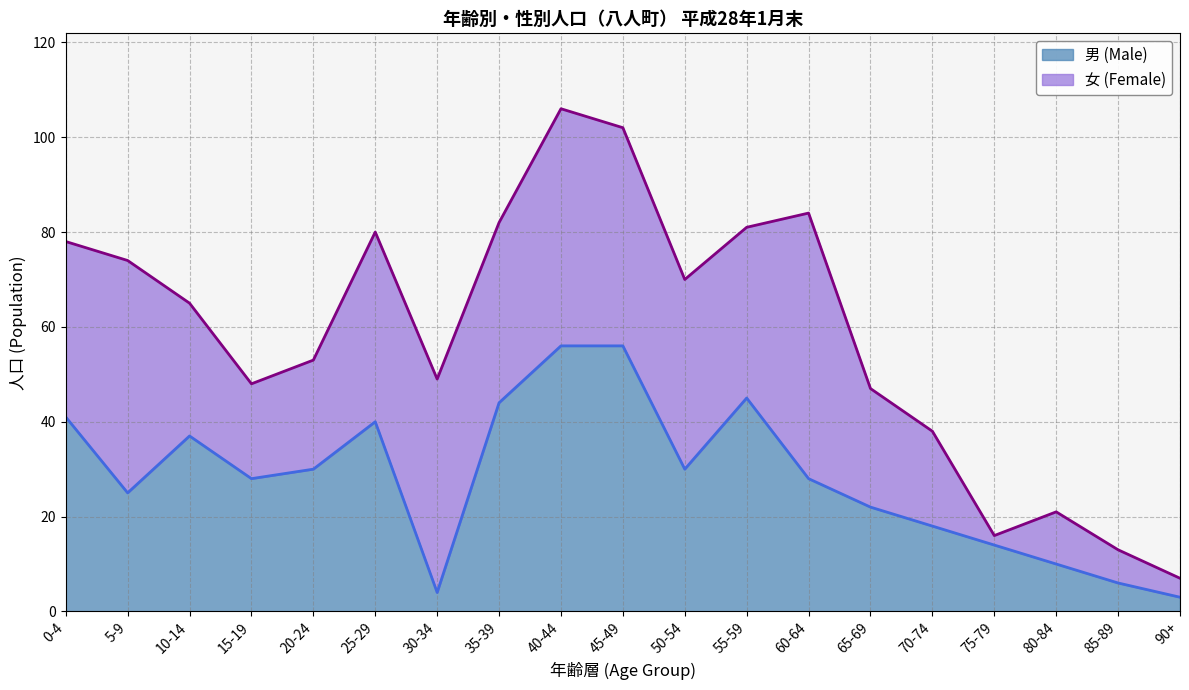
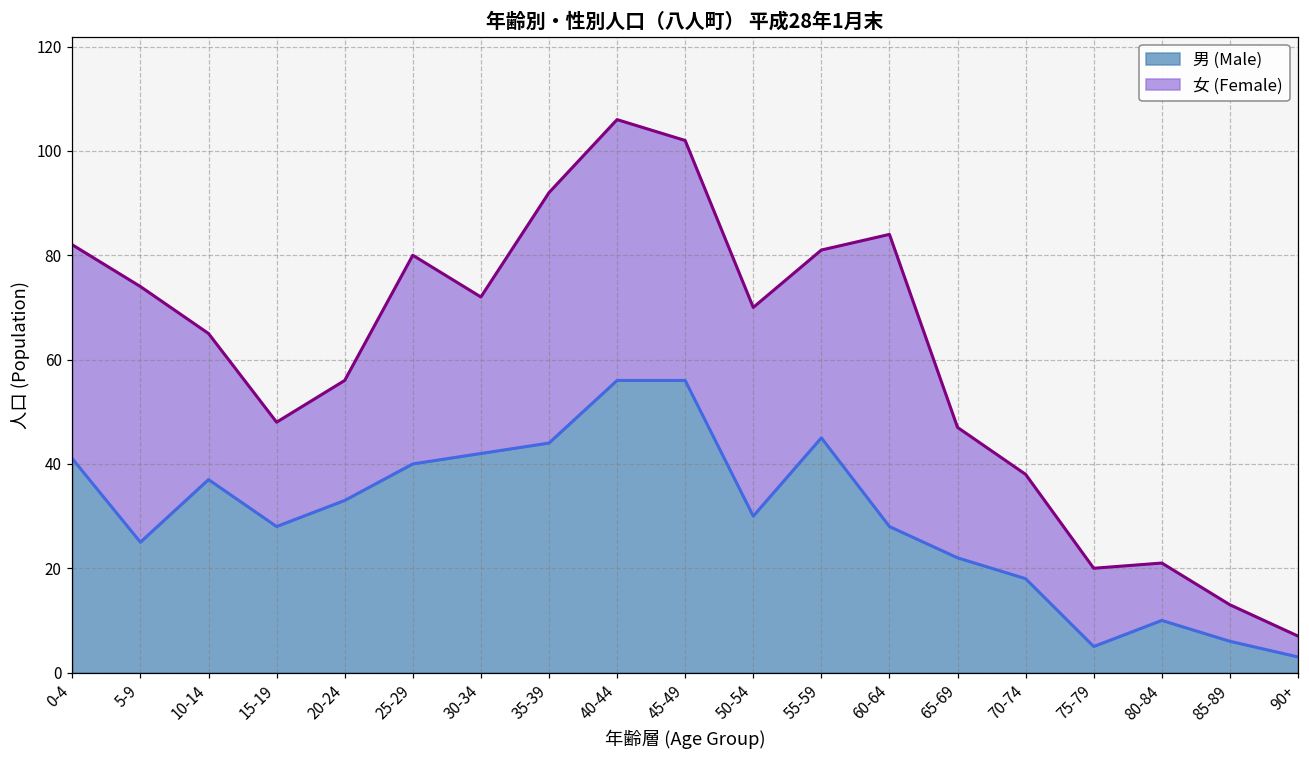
  {
    "男 (Male)": {
      "0-4": 41,
      "5-9": 25,
      "10-14": 37,
      "15-19": 28,
-     "20-24": 30,
+     "20-24": 33,
      "25-29": 40,
-     "30-34": 4,
+     "30-34": 42,
      "35-39": 44,
      "40-44": 56,
      "45-49": 56,
      "50-54": 30,
      "55-59": 45,
      "60-64": 28,
      "65-69": 22,
      "70-74": 18,
-     "75-79": 14,
+     "75-79": 5,
      "80-84": 10,
      "85-89": 6,
      "90+": 3
    },
    "女 (Female)": {
-     "0-4": 37,
+     "0-4": 41,
      "5-9": 49,
      "10-14": 28,
      "15-19": 20,
      "20-24": 23,
      "25-29": 40,
-     "30-34": 45,
-     "35-39": 38,
+     "30-34": 30,
+     "35-39": 48,
      "40-44": 50,
      "45-49": 46,
      "50-54": 40,
      "55-59": 36,
      "60-64": 56,
      "65-69": 25,
      "70-74": 20,
-     "75-79": 2,
+     "75-79": 15,
      "80-84": 11,
      "85-89": 7,
      "90+": 4
    }
  }
